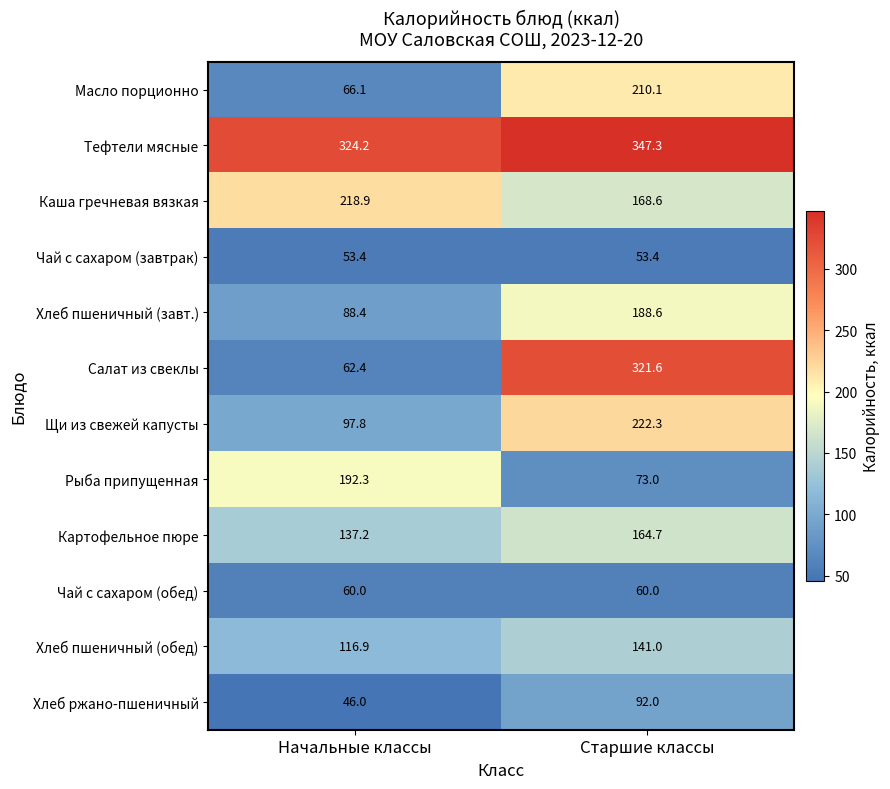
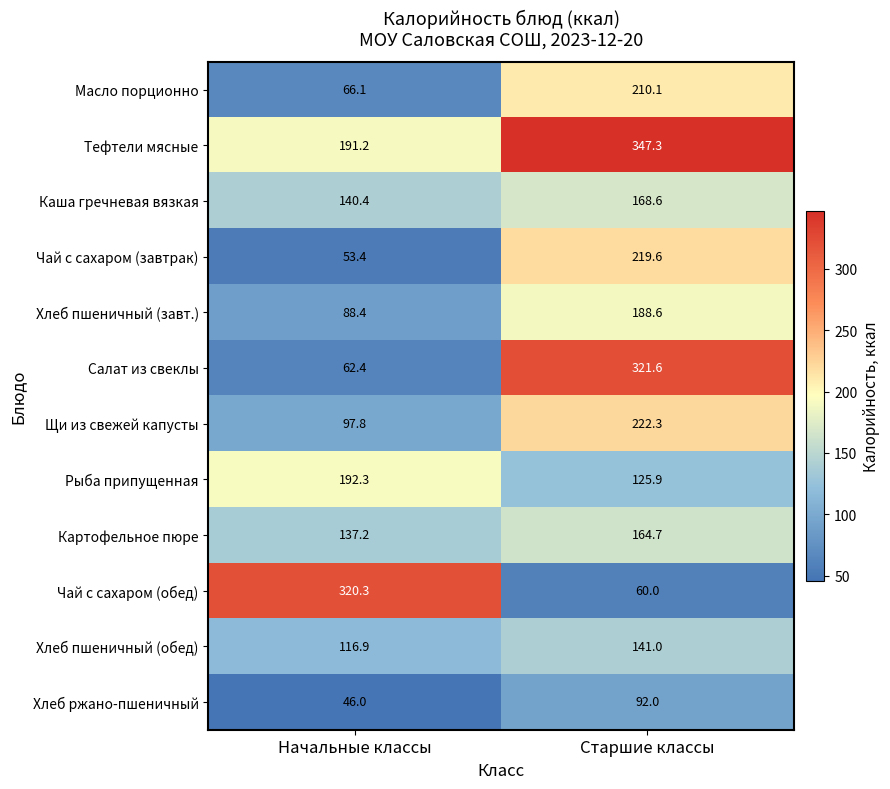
  {
    "Масло порционно": {
      "Начальные классы": 66.1,
      "Старшие классы": 210.1
    },
    "Тефтели мясные": {
-     "Начальные классы": 324.2,
+     "Начальные классы": 191.2,
      "Старшие классы": 347.3
    },
    "Каша гречневая вязкая": {
-     "Начальные классы": 218.9,
+     "Начальные классы": 140.4,
      "Старшие классы": 168.6
    },
    "Чай с сахаром (завтрак)": {
      "Начальные классы": 53.4,
-     "Старшие классы": 53.4
+     "Старшие классы": 219.6
    },
    "Хлеб пшеничный (завт.)": {
      "Начальные классы": 88.4,
      "Старшие классы": 188.6
    },
    "Салат из свеклы": {
      "Начальные классы": 62.4,
      "Старшие классы": 321.6
    },
    "Щи из свежей капусты": {
      "Начальные классы": 97.8,
      "Старшие классы": 222.3
    },
    "Рыба припущенная": {
      "Начальные классы": 192.3,
-     "Старшие классы": 73.0
+     "Старшие классы": 125.9
    },
    "Картофельное пюре": {
      "Начальные классы": 137.2,
      "Старшие классы": 164.7
    },
    "Чай с сахаром (обед)": {
-     "Начальные классы": 60.0,
+     "Начальные классы": 320.3,
      "Старшие классы": 60.0
    },
    "Хлеб пшеничный (обед)": {
      "Начальные классы": 116.9,
      "Старшие классы": 141.0
    },
    "Хлеб ржано-пшеничный": {
      "Начальные классы": 46.0,
      "Старшие классы": 92.0
    }
  }
